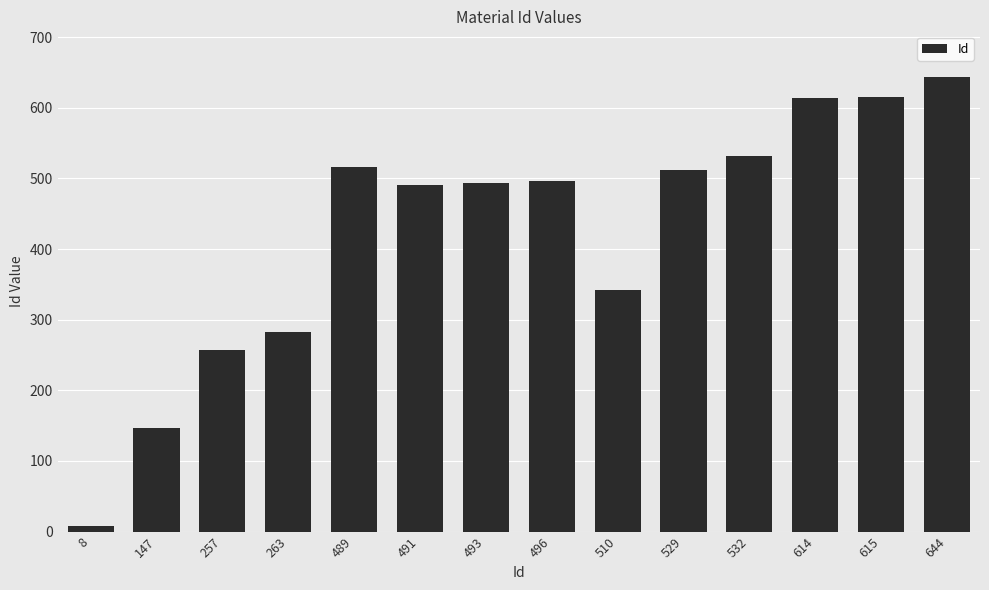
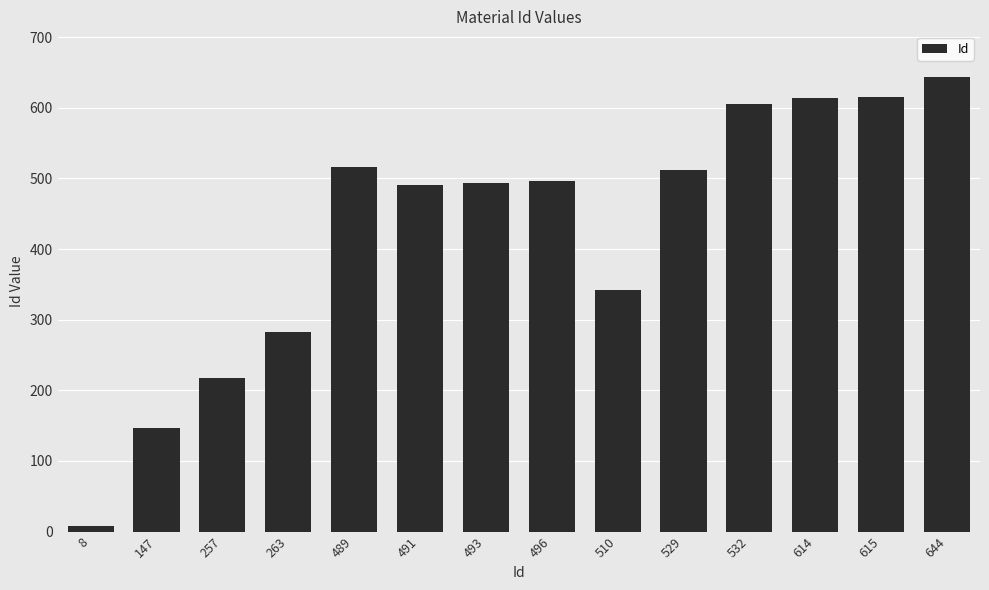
  {
    "8": 10,
    "147": 150,
-   "257": 260,
+   "257": 220,
    "263": 280,
    "489": 520,
    "491": 490,
    "493": 490,
    "496": 500,
    "510": 340,
    "529": 510,
-   "532": 530,
+   "532": 610,
    "614": 610,
    "615": 620,
    "644": 640
  }
